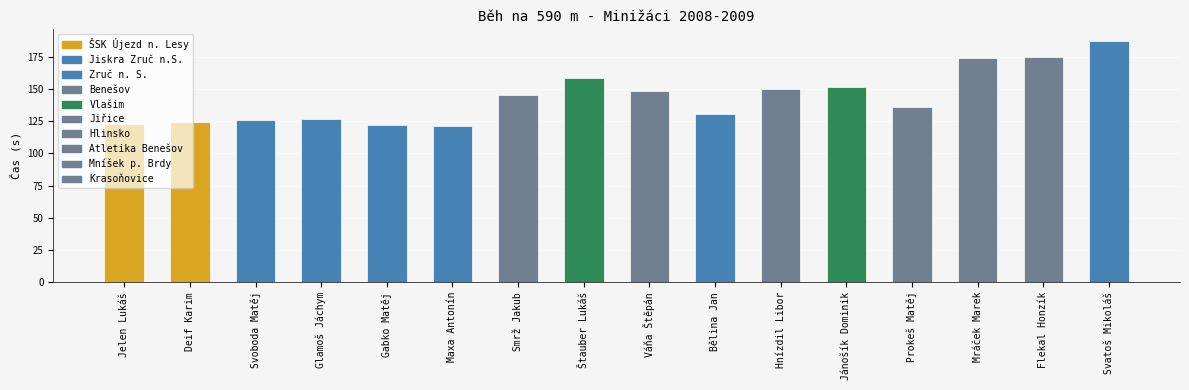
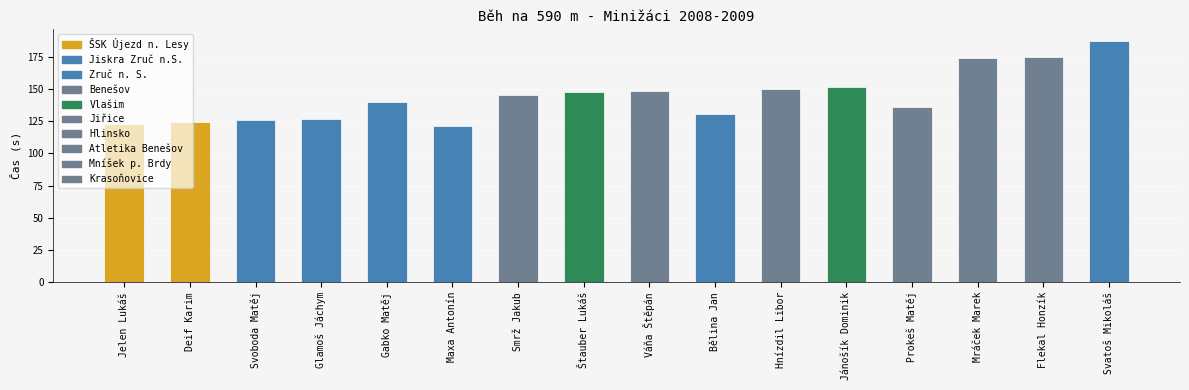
  {
    "Svoboda Matěj": 126,
    "Glamoš Jáchym": 127,
-   "Gabko Matěj": 122,
+   "Gabko Matěj": 140,
    "Maxa Antonín": 121,
    "Smrž Jakub": 145,
-   "Štauber Lukáš": 159,
+   "Štauber Lukáš": 148,
    "Váňa Štěpán": 149,
    "Bělina Jan": 131,
    "Hnízdil Libor": 150,
    "Jánošík Dominik": 151,
    "Prokeš Matěj": 136,
    "Mráček Marek": 174,
    "Flekal Honzík": 175,
    "Svatoš Mikoláš": 187
  }
